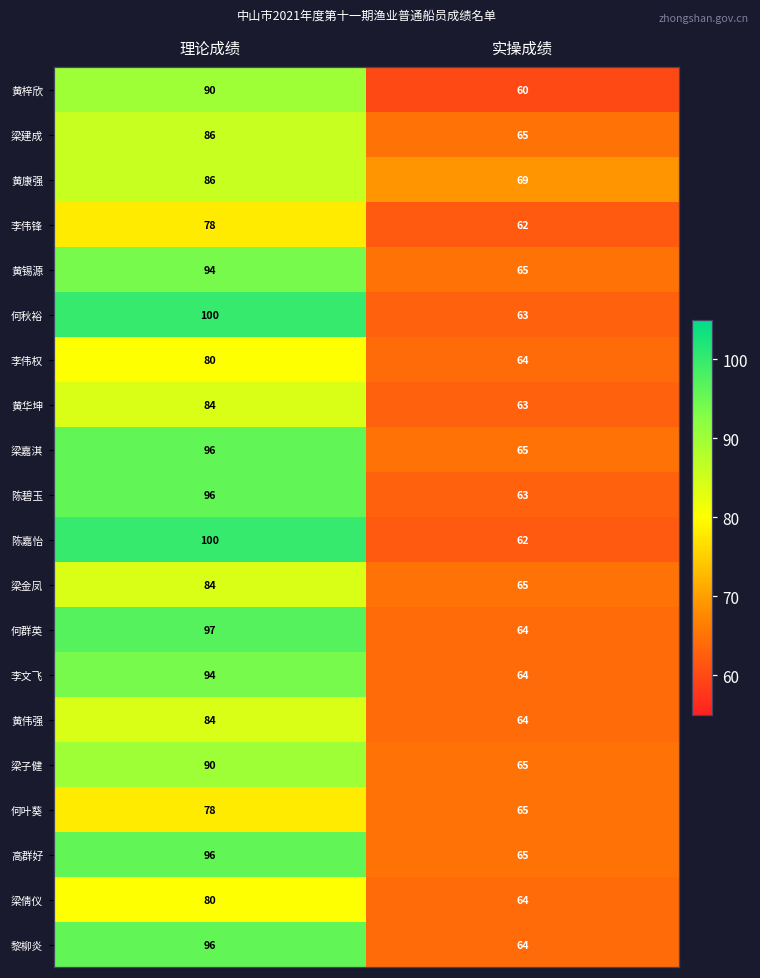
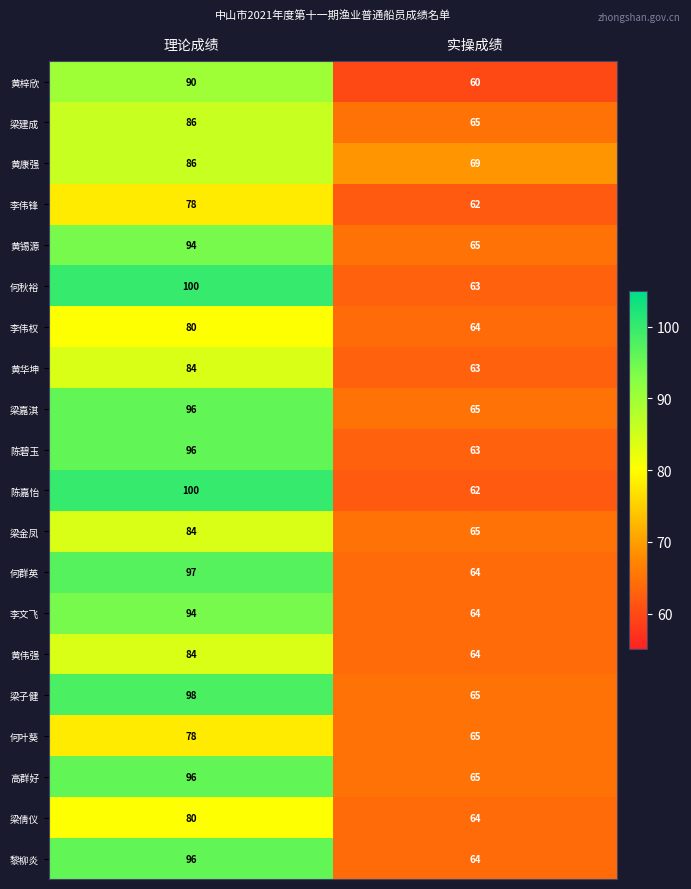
  {
    "黄梓欣": {
      "理论成绩": 90,
      "实操成绩": 60
    },
    "梁建成": {
      "理论成绩": 86,
      "实操成绩": 65
    },
    "黄康强": {
      "理论成绩": 86,
      "实操成绩": 69
    },
    "李伟锋": {
      "理论成绩": 78,
      "实操成绩": 62
    },
    "黄锡源": {
      "理论成绩": 94,
      "实操成绩": 65
    },
    "何秋裕": {
      "理论成绩": 100,
      "实操成绩": 63
    },
    "李伟权": {
      "理论成绩": 80,
      "实操成绩": 64
    },
    "黄华坤": {
      "理论成绩": 84,
      "实操成绩": 63
    },
    "梁嘉淇": {
      "理论成绩": 96,
      "实操成绩": 65
    },
    "陈碧玉": {
      "理论成绩": 96,
      "实操成绩": 63
    },
    "陈嘉怡": {
      "理论成绩": 100,
      "实操成绩": 62
    },
    "梁金凤": {
      "理论成绩": 84,
      "实操成绩": 65
    },
    "何群英": {
      "理论成绩": 97,
      "实操成绩": 64
    },
    "李文飞": {
      "理论成绩": 94,
      "实操成绩": 64
    },
    "黄伟强": {
      "理论成绩": 84,
      "实操成绩": 64
    },
    "梁子健": {
-     "理论成绩": 90,
+     "理论成绩": 98,
      "实操成绩": 65
    },
    "何叶葵": {
      "理论成绩": 78,
      "实操成绩": 65
    },
    "高群好": {
      "理论成绩": 96,
      "实操成绩": 65
    },
    "梁倩仪": {
      "理论成绩": 80,
      "实操成绩": 64
    },
    "黎柳炎": {
      "理论成绩": 96,
      "实操成绩": 64
    }
  }
